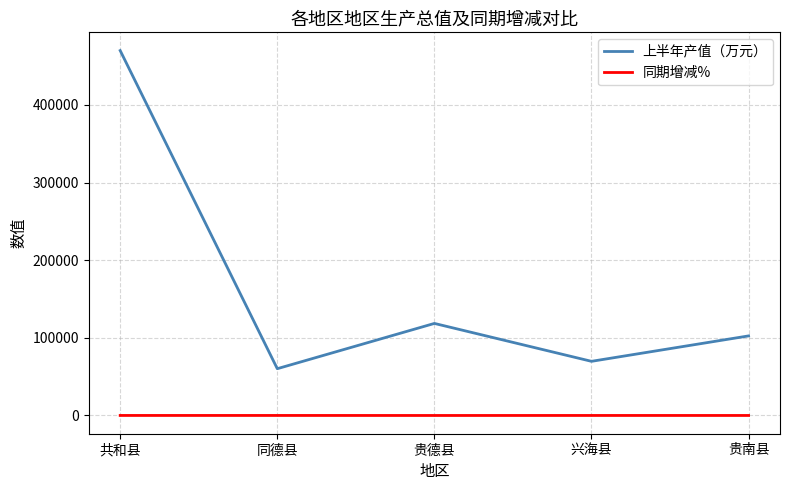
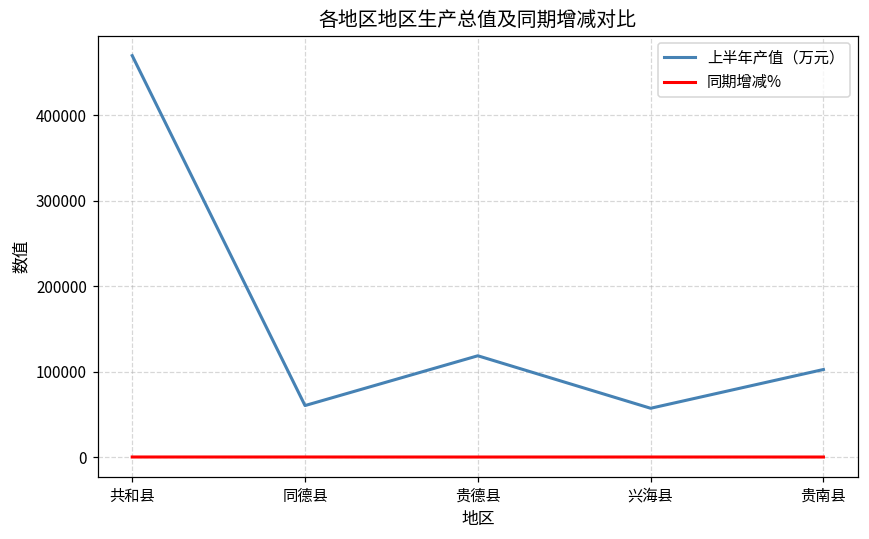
  {
    "上半年产值（万元）": {
      "共和县": 470000,
      "同德县": 60000,
      "贵德县": 120000,
-     "兴海县": 70000,
+     "兴海县": 60000,
      "贵南县": 100000
    },
    "同期增减%": {
      "共和县": 0,
      "同德县": 0,
      "贵德县": 0,
      "兴海县": 0,
      "贵南县": 0
    }
  }
